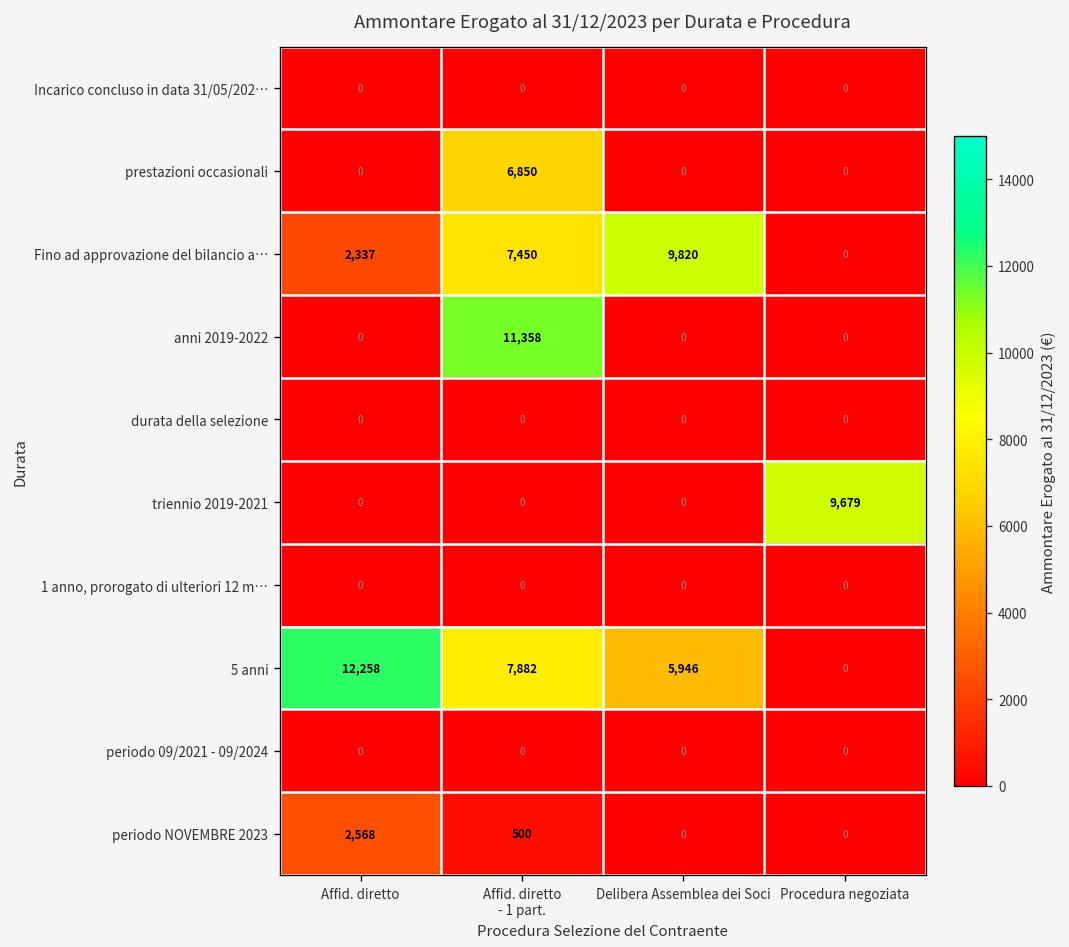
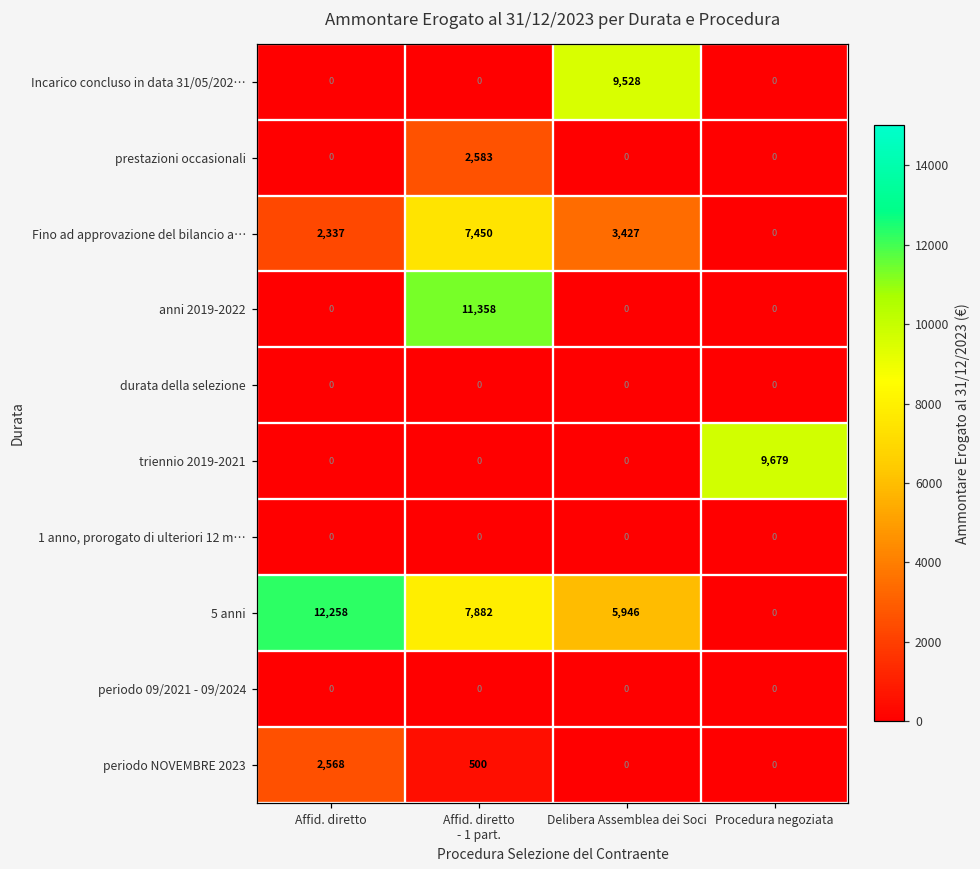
  {
    "Incarico concluso in data 31/05/202…": {
      "Affid. diretto": "0",
      "Affid. diretto - 1 part.": "0",
-     "Delibera Assemblea dei Soci": "0",
+     "Delibera Assemblea dei Soci": "9,528",
      "Procedura negoziata": "0"
    },
    "prestazioni occasionali": {
      "Affid. diretto": "0",
-     "Affid. diretto - 1 part.": "6,850",
+     "Affid. diretto - 1 part.": "2,583",
      "Delibera Assemblea dei Soci": "0",
      "Procedura negoziata": "0"
    },
    "Fino ad approvazione del bilancio a…": {
      "Affid. diretto": "2,337",
      "Affid. diretto - 1 part.": "7,450",
-     "Delibera Assemblea dei Soci": "9,820",
+     "Delibera Assemblea dei Soci": "3,427",
      "Procedura negoziata": "0"
    },
    "anni 2019-2022": {
      "Affid. diretto": "0",
      "Affid. diretto - 1 part.": "11,358",
      "Delibera Assemblea dei Soci": "0",
      "Procedura negoziata": "0"
    },
    "durata della selezione": {
      "Affid. diretto": "0",
      "Affid. diretto - 1 part.": "0",
      "Delibera Assemblea dei Soci": "0",
      "Procedura negoziata": "0"
    },
    "triennio 2019-2021": {
      "Affid. diretto": "0",
      "Affid. diretto - 1 part.": "0",
      "Delibera Assemblea dei Soci": "0",
      "Procedura negoziata": "9,679"
    },
    "1 anno, prorogato di ulteriori 12 m…": {
      "Affid. diretto": "0",
      "Affid. diretto - 1 part.": "0",
      "Delibera Assemblea dei Soci": "0",
      "Procedura negoziata": "0"
    },
    "5 anni": {
      "Affid. diretto": "12,258",
      "Affid. diretto - 1 part.": "7,882",
      "Delibera Assemblea dei Soci": "5,946",
      "Procedura negoziata": "0"
    },
    "periodo 09/2021 - 09/2024": {
      "Affid. diretto": "0",
      "Affid. diretto - 1 part.": "0",
      "Delibera Assemblea dei Soci": "0",
      "Procedura negoziata": "0"
    },
    "periodo NOVEMBRE 2023": {
      "Affid. diretto": "2,568",
      "Affid. diretto - 1 part.": "500",
      "Delibera Assemblea dei Soci": "0",
      "Procedura negoziata": "0"
    }
  }
